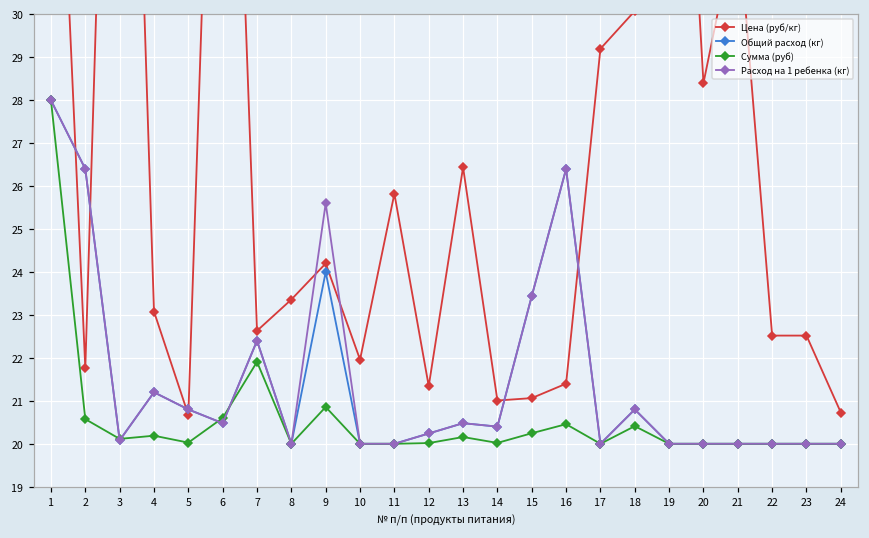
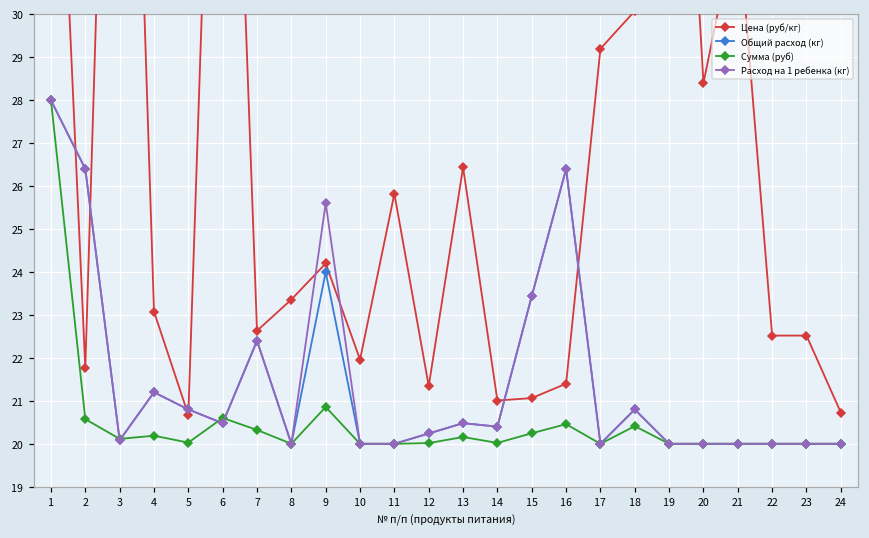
  {
    "Цена (руб/кг)": {
      "2": 21.8,
      "4": 23.1,
      "5": 20.7,
      "7": 22.6,
      "8": 23.4,
      "9": 24.2,
      "10": 22.0,
      "11": 25.8,
      "12": 21.3,
      "13": 26.4,
      "14": 21.0,
      "15": 21.1,
      "16": 21.4,
      "17": 29.2,
      "20": 28.4,
      "22": 22.5,
      "23": 22.5,
      "24": 20.7
    },
    "Общий расход (кг)": {
      "9": 24.0
    },
    "Сумма (руб)": {
      "2": 20.6,
      "4": 20.2,
      "5": 20.0,
      "6": 20.6,
-     "7": 21.9,
+     "7": 20.3,
      "9": 20.9,
      "12": 20.0,
      "13": 20.2,
      "14": 20.0,
      "15": 20.2,
      "16": 20.5,
      "18": 20.4
    },
    "Расход на 1 ребенка (кг)": {
      "9": 25.6
    }
  }
